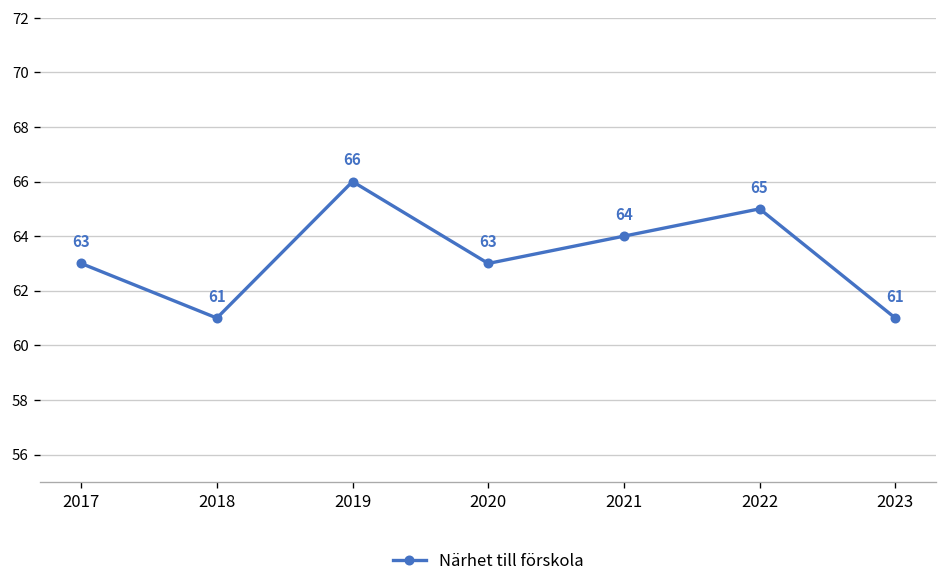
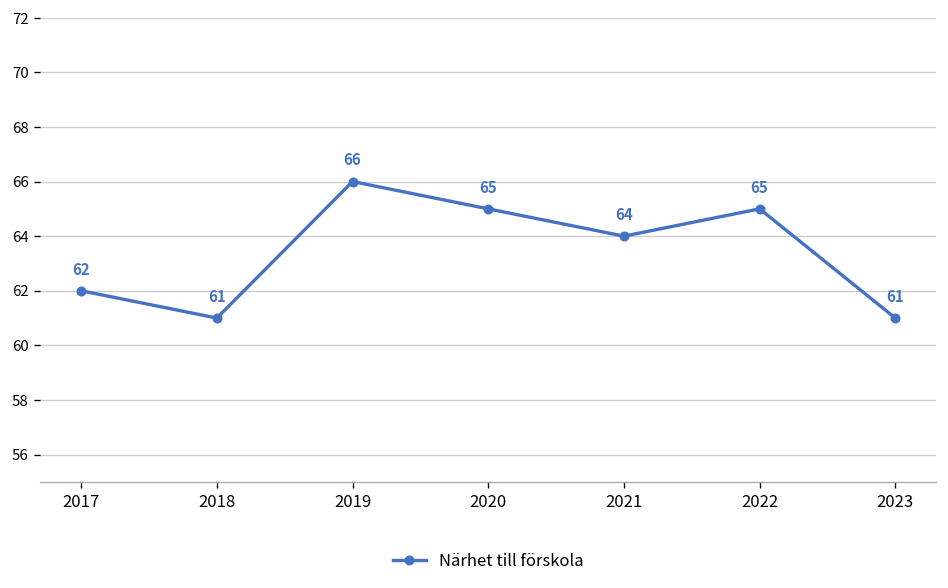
  {
-   "2017": 63,
+   "2017": 62,
    "2018": 61,
    "2019": 66,
-   "2020": 63,
+   "2020": 65,
    "2021": 64,
    "2022": 65,
    "2023": 61
  }
